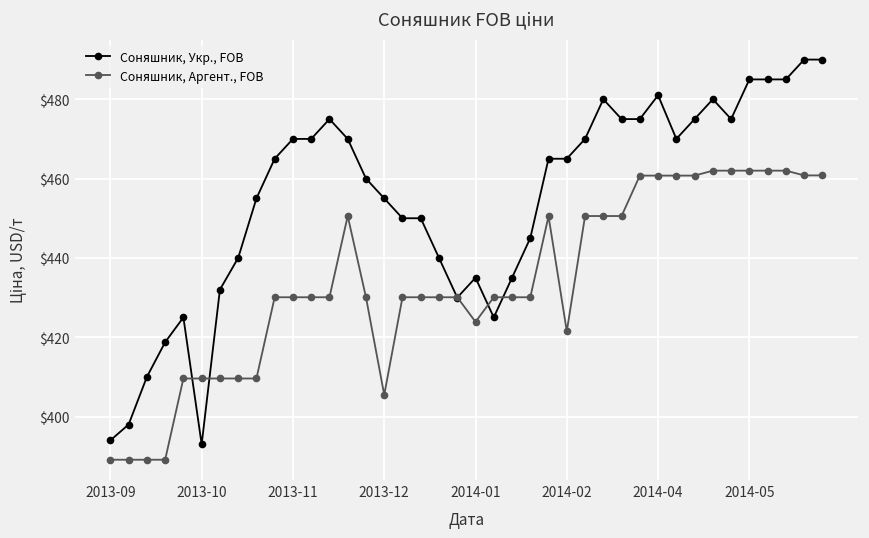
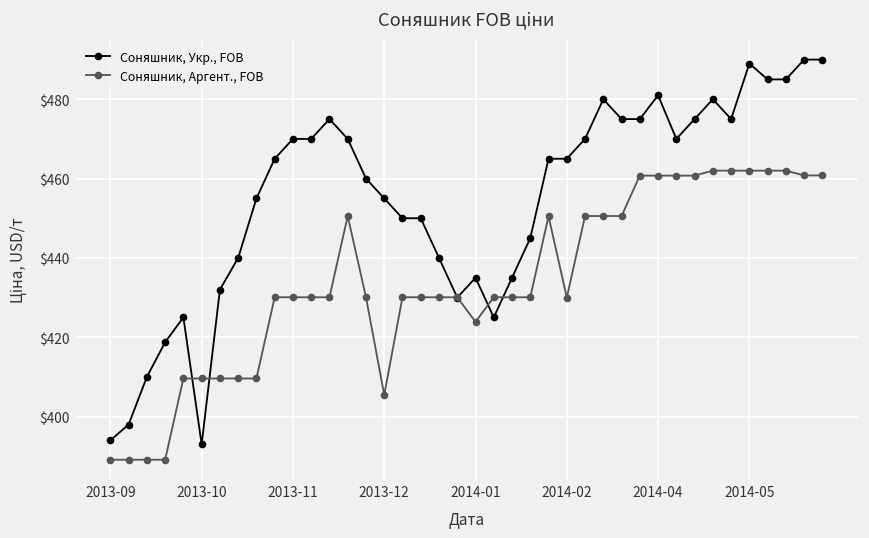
  {
    "Соняшник, Укр., FOB": {
      "2013-09": "$394",
      "2013-10": "$393",
      "2013-11": "$470",
      "2013-12": "$455",
      "2014-01": "$435",
      "2014-02": "$465",
      "2014-04": "$481",
-     "2014-05": "$485"
+     "2014-05": "$489"
    },
    "Соняшник, Аргент., FOB": {
      "2013-09": "$389",
      "2013-10": "$410",
      "2013-11": "$430",
      "2013-12": "$405",
      "2014-01": "$424",
-     "2014-02": "$422",
+     "2014-02": "$430",
      "2014-04": "$461",
      "2014-05": "$462"
    }
  }
